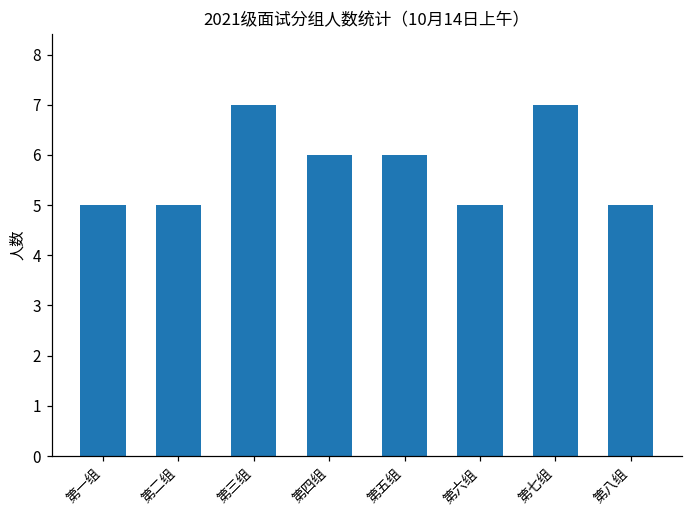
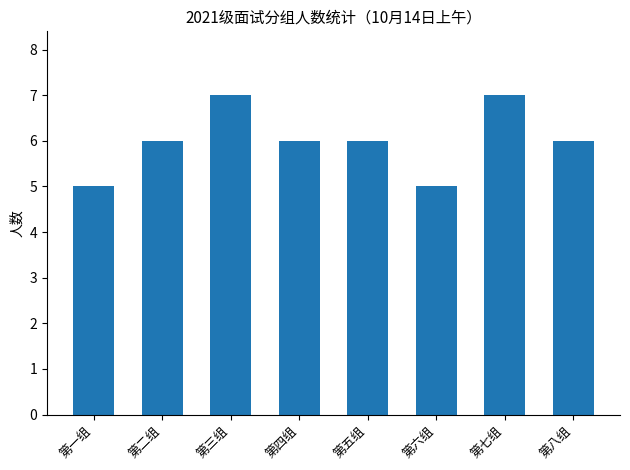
  {
    "第一组": 5,
-   "第二组": 5,
+   "第二组": 6,
    "第三组": 7,
    "第四组": 6,
    "第五组": 6,
    "第六组": 5,
    "第七组": 7,
-   "第八组": 5
+   "第八组": 6
  }
